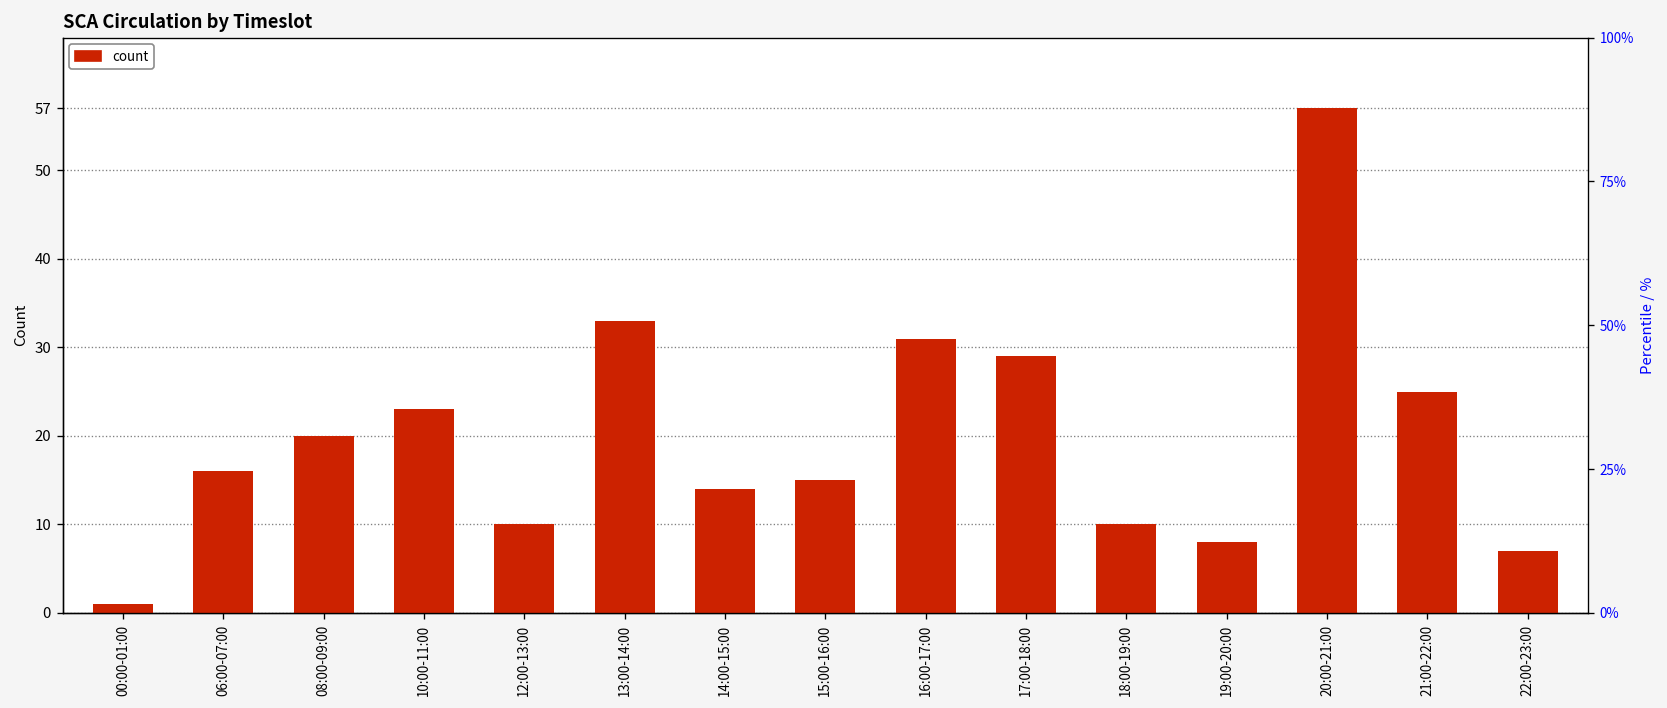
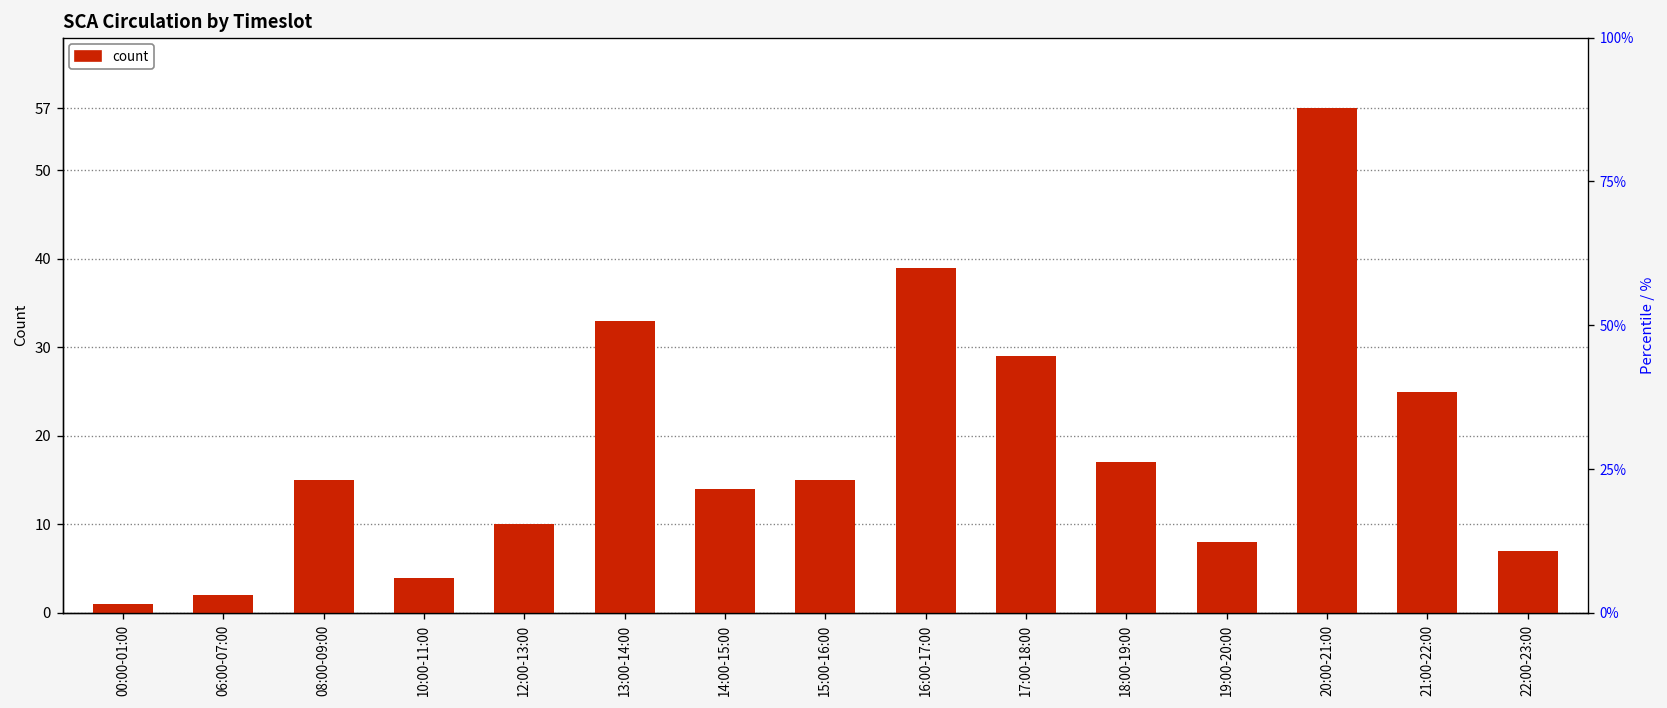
  {
    "00:00-01:00": 1,
-   "06:00-07:00": 16,
-   "08:00-09:00": 20,
-   "10:00-11:00": 23,
+   "06:00-07:00": 2,
+   "08:00-09:00": 15,
+   "10:00-11:00": 4,
    "12:00-13:00": 10,
    "13:00-14:00": 33,
    "14:00-15:00": 14,
    "15:00-16:00": 15,
-   "16:00-17:00": 31,
+   "16:00-17:00": 39,
    "17:00-18:00": 29,
-   "18:00-19:00": 10,
+   "18:00-19:00": 17,
    "19:00-20:00": 8,
    "20:00-21:00": 57,
    "21:00-22:00": 25,
    "22:00-23:00": 7
  }
